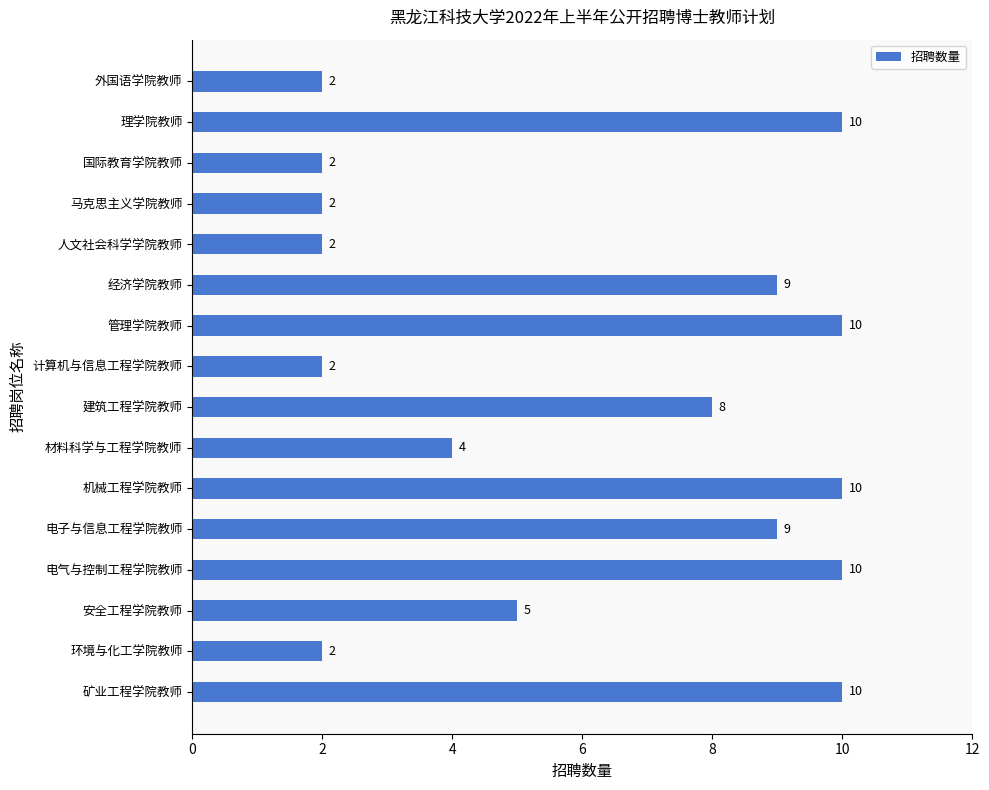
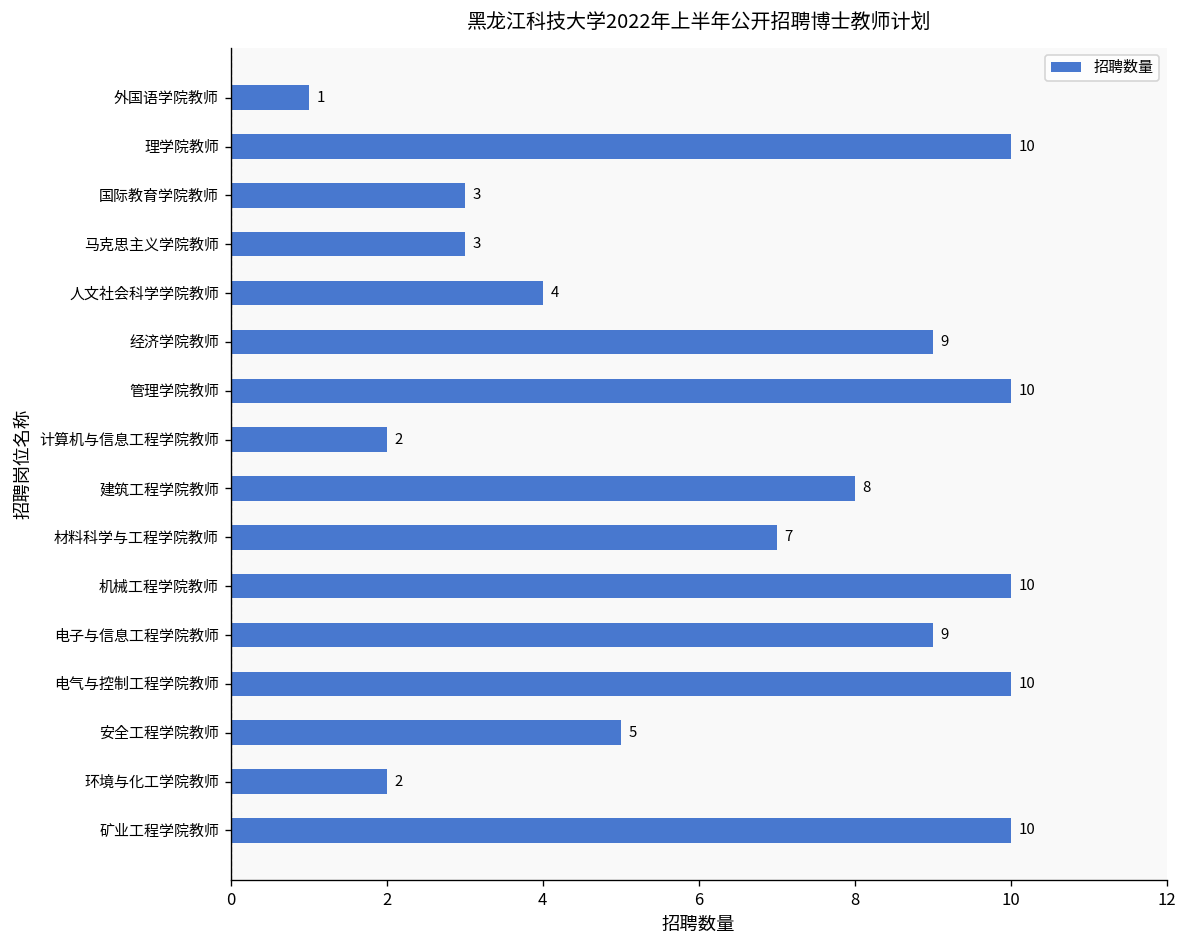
  {
-   "外国语学院教师": 2,
+   "外国语学院教师": 1,
    "理学院教师": 10,
-   "国际教育学院教师": 2,
-   "马克思主义学院教师": 2,
-   "人文社会科学学院教师": 2,
+   "国际教育学院教师": 3,
+   "马克思主义学院教师": 3,
+   "人文社会科学学院教师": 4,
    "经济学院教师": 9,
    "管理学院教师": 10,
    "计算机与信息工程学院教师": 2,
    "建筑工程学院教师": 8,
-   "材料科学与工程学院教师": 4,
+   "材料科学与工程学院教师": 7,
    "机械工程学院教师": 10,
    "电子与信息工程学院教师": 9,
    "电气与控制工程学院教师": 10,
    "安全工程学院教师": 5,
    "环境与化工学院教师": 2,
    "矿业工程学院教师": 10
  }
